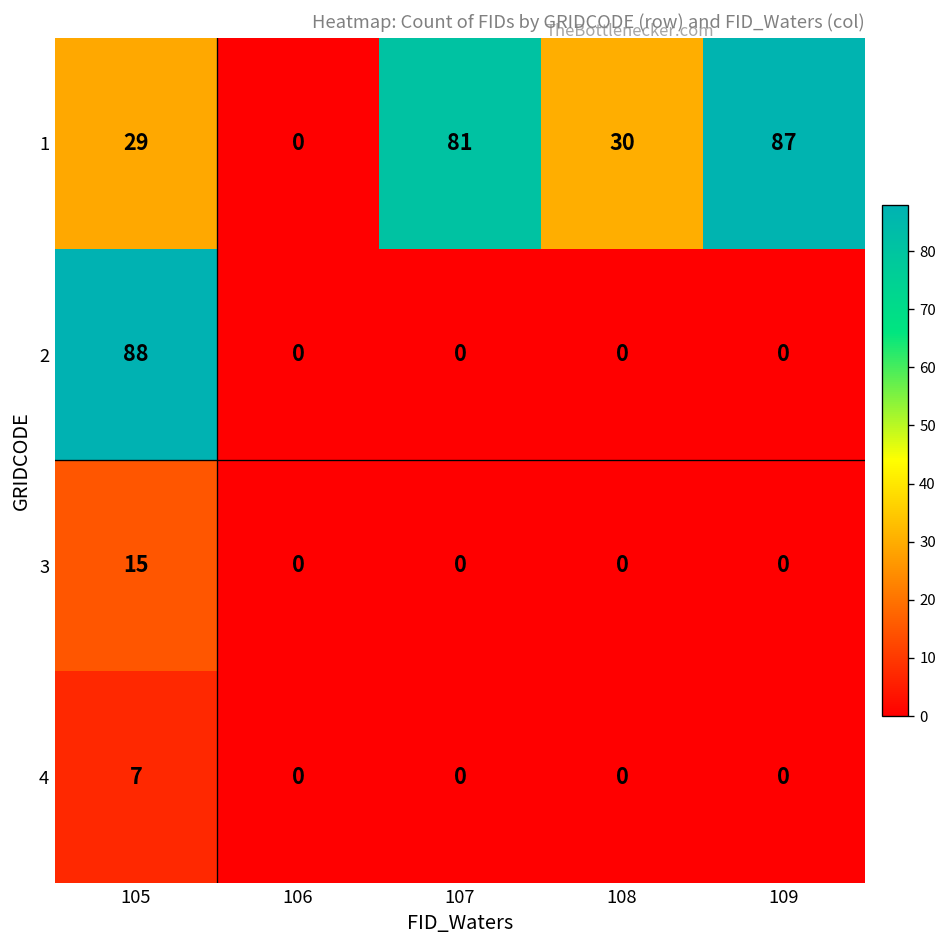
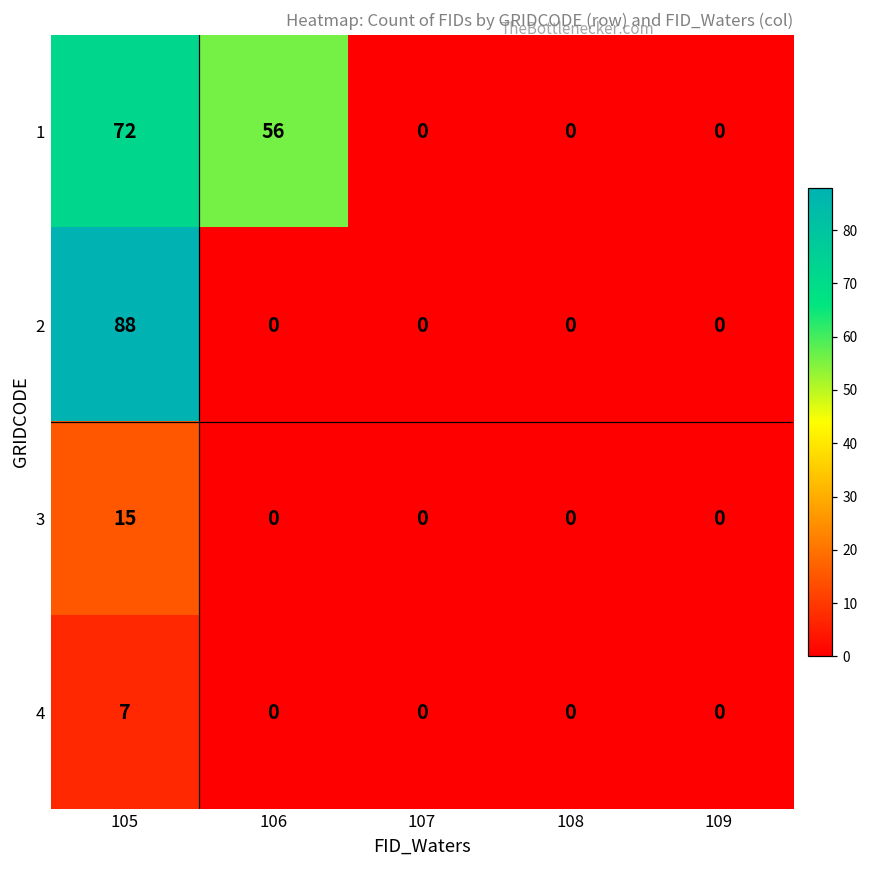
  {
    "1": {
-     "105": 29,
-     "106": 0,
-     "107": 81,
-     "108": 30,
-     "109": 87
+     "105": 72,
+     "106": 56,
+     "107": 0,
+     "108": 0,
+     "109": 0
    },
    "2": {
      "105": 88,
      "106": 0,
      "107": 0,
      "108": 0,
      "109": 0
    },
    "3": {
      "105": 15,
      "106": 0,
      "107": 0,
      "108": 0,
      "109": 0
    },
    "4": {
      "105": 7,
      "106": 0,
      "107": 0,
      "108": 0,
      "109": 0
    }
  }
